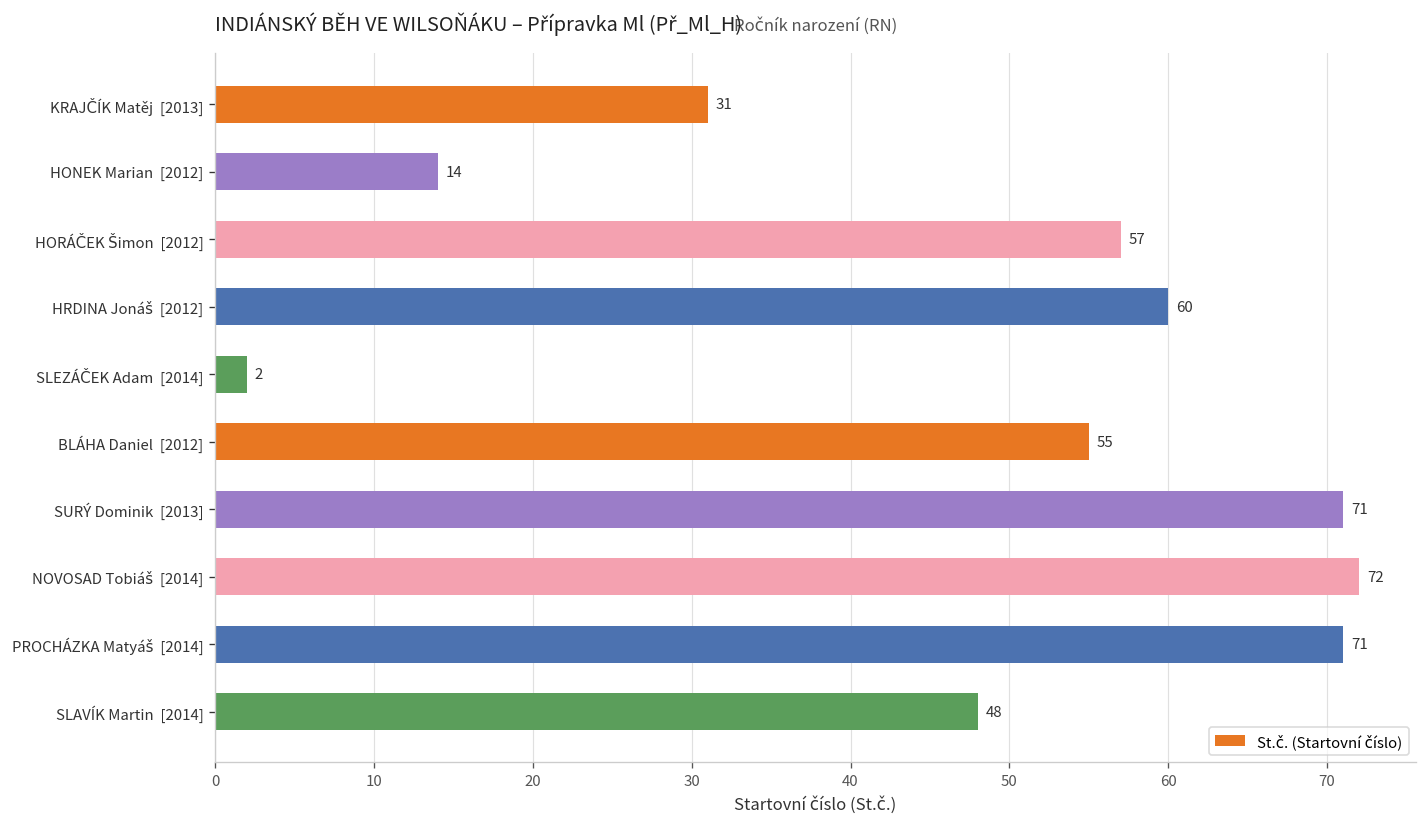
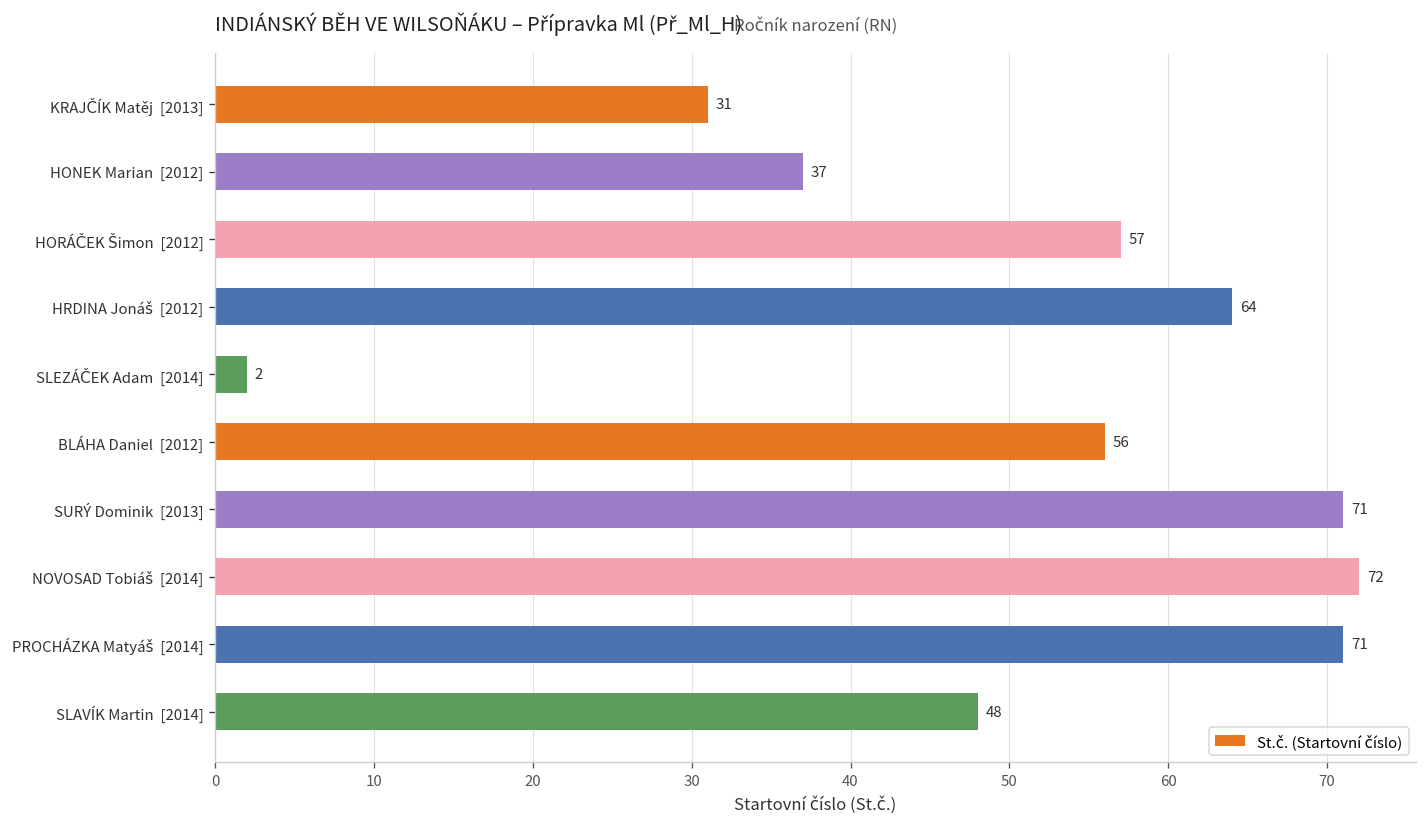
  {
    "KRAJČÍK Matěj [2013]": 31,
-   "HONEK Marian [2012]": 14,
+   "HONEK Marian [2012]": 37,
    "HORÁČEK Šimon [2012]": 57,
-   "HRDINA Jonáš [2012]": 60,
+   "HRDINA Jonáš [2012]": 64,
    "SLEZÁČEK Adam [2014]": 2,
-   "BLÁHA Daniel [2012]": 55,
+   "BLÁHA Daniel [2012]": 56,
    "SURÝ Dominik [2013]": 71,
    "NOVOSAD Tobiáš [2014]": 72,
    "PROCHÁZKA Matyáš [2014]": 71,
    "SLAVÍK Martin [2014]": 48
  }
